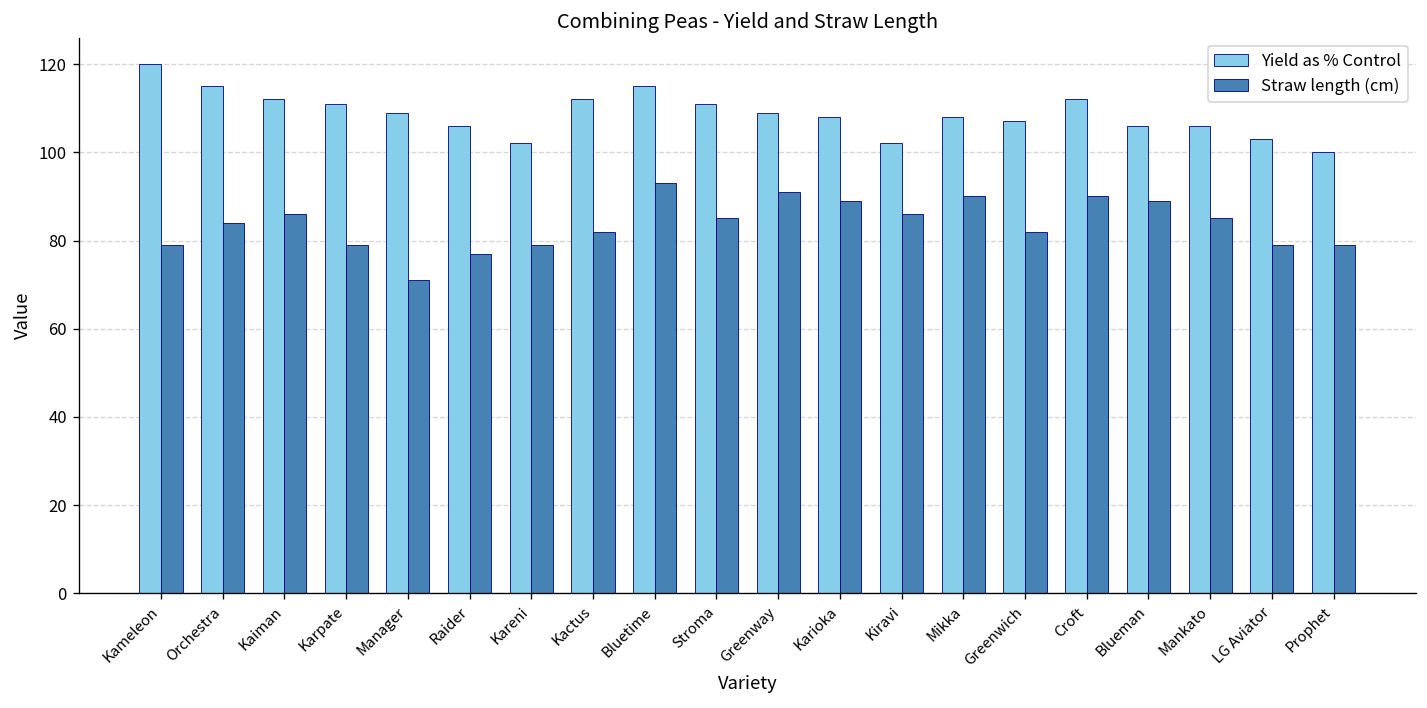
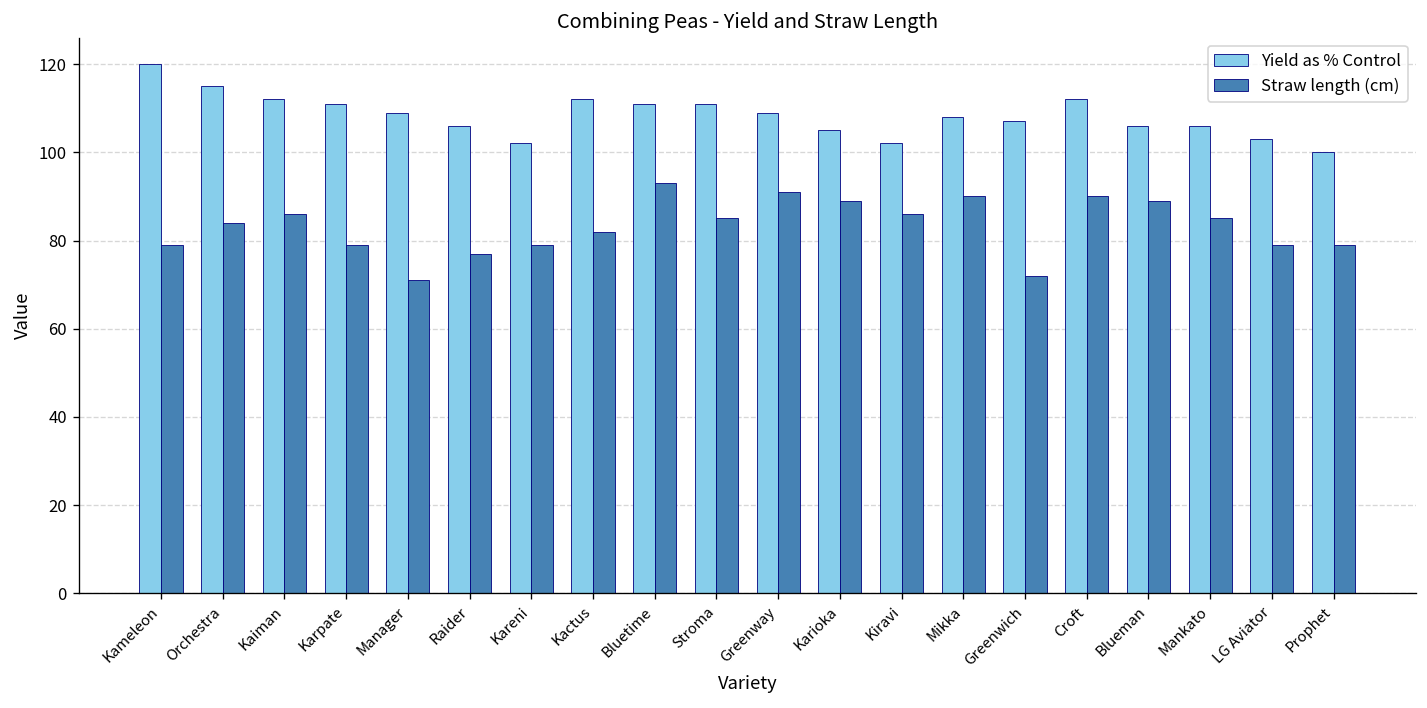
  {
    "Yield as % Control": {
      "Kameleon": 120,
      "Orchestra": 115,
      "Kaiman": 112,
      "Karpate": 111,
      "Manager": 109,
      "Raider": 106,
      "Kareni": 102,
      "Kactus": 112,
-     "Bluetime": 115,
+     "Bluetime": 111,
      "Stroma": 111,
      "Greenway": 109,
-     "Karioka": 108,
+     "Karioka": 105,
      "Kiravi": 102,
      "Mikka": 108,
      "Greenwich": 107,
      "Croft": 112,
      "Blueman": 106,
      "Mankato": 106,
      "LG Aviator": 103,
      "Prophet": 100
    },
    "Straw length (cm)": {
      "Kameleon": 79,
      "Orchestra": 84,
      "Kaiman": 86,
      "Karpate": 79,
      "Manager": 71,
      "Raider": 77,
      "Kareni": 79,
      "Kactus": 82,
      "Bluetime": 93,
      "Stroma": 85,
      "Greenway": 91,
      "Karioka": 89,
      "Kiravi": 86,
      "Mikka": 90,
-     "Greenwich": 82,
+     "Greenwich": 72,
      "Croft": 90,
      "Blueman": 89,
      "Mankato": 85,
      "LG Aviator": 79,
      "Prophet": 79
    }
  }
